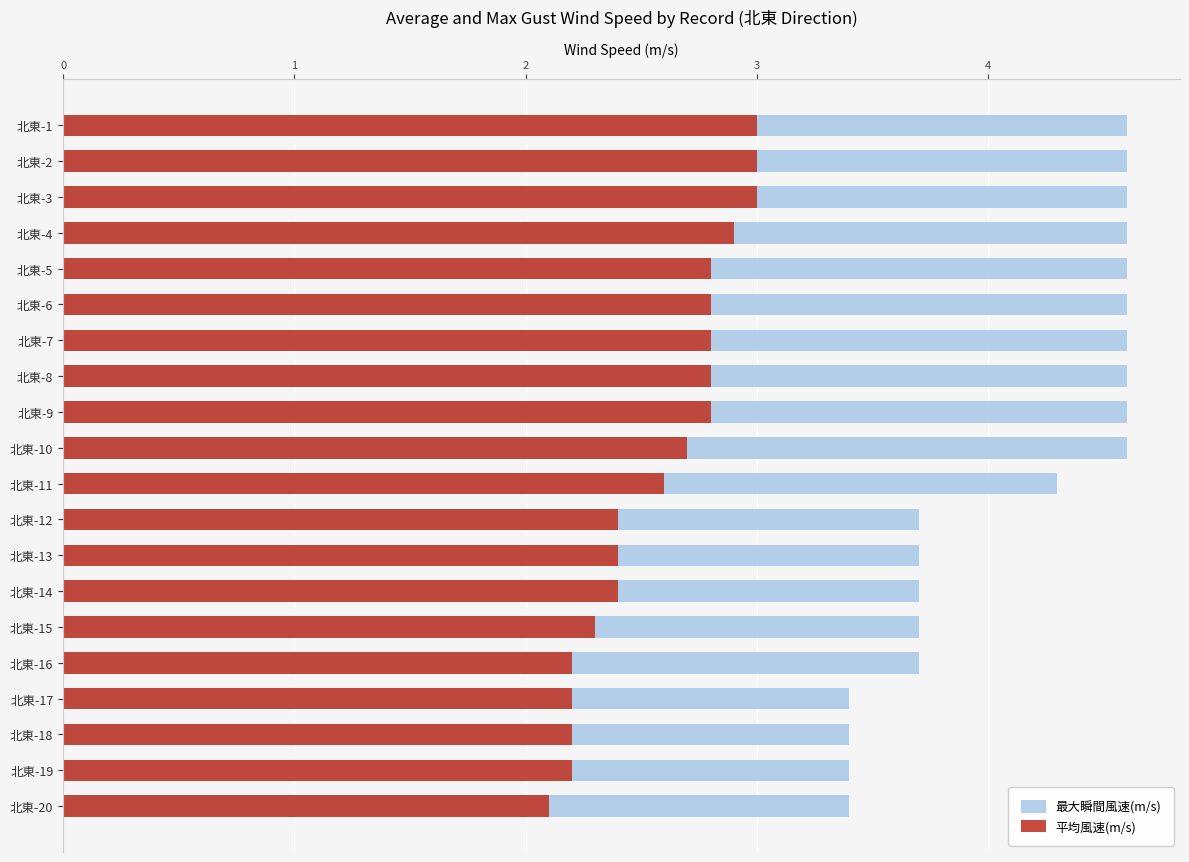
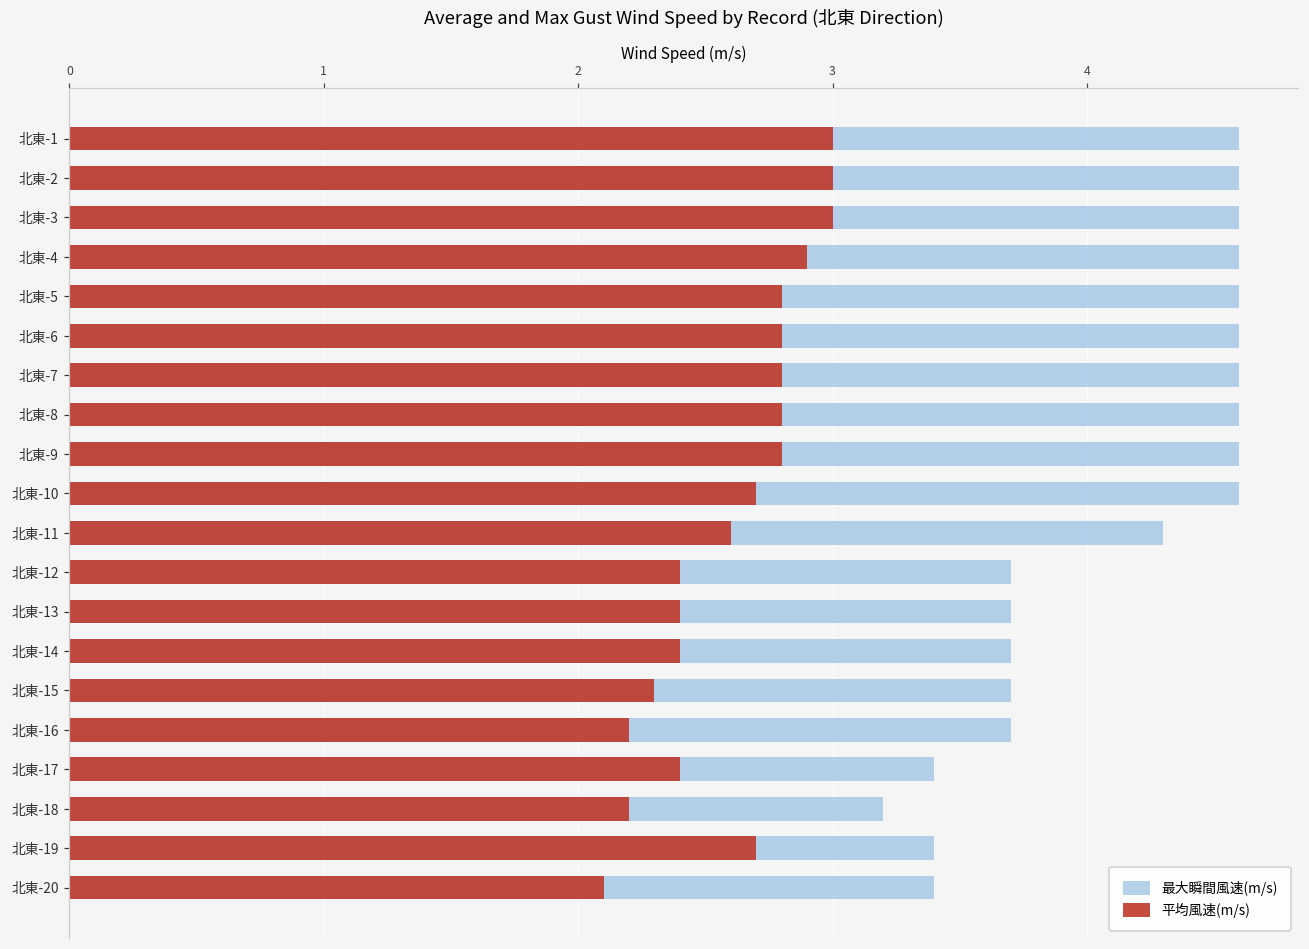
  {
    "最大瞬間風速(m/s)": {
      "北東-1": 4.6,
      "北東-2": 4.6,
      "北東-3": 4.6,
      "北東-4": 4.6,
      "北東-5": 4.6,
      "北東-6": 4.6,
      "北東-7": 4.6,
      "北東-8": 4.6,
      "北東-9": 4.6,
      "北東-10": 4.6,
      "北東-11": 4.3,
      "北東-12": 3.7,
      "北東-13": 3.7,
      "北東-14": 3.7,
      "北東-15": 3.7,
      "北東-16": 3.7,
      "北東-17": 3.4,
-     "北東-18": 3.4,
+     "北東-18": 3.2,
      "北東-19": 3.4,
      "北東-20": 3.4
    },
    "平均風速(m/s)": {
-     "北東-17": 2.2,
-     "北東-19": 2.2
+     "北東-17": 2.4,
+     "北東-19": 2.7
    }
  }
